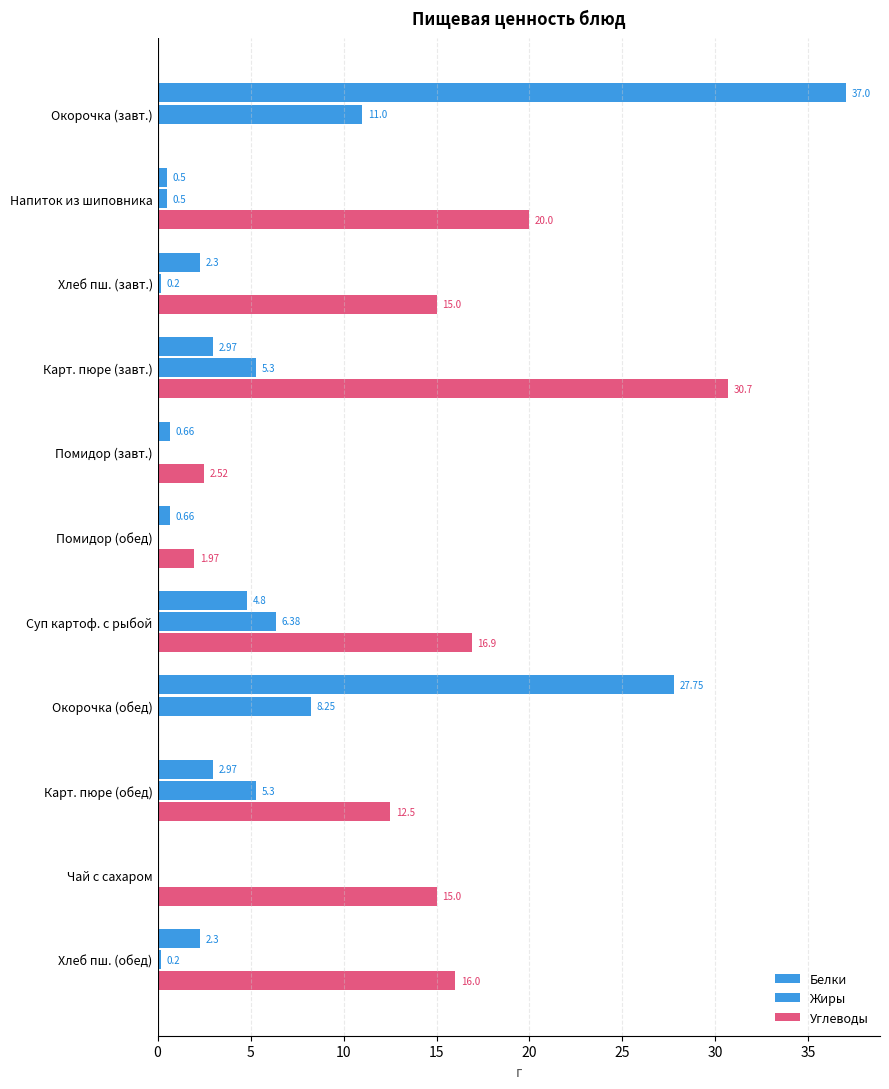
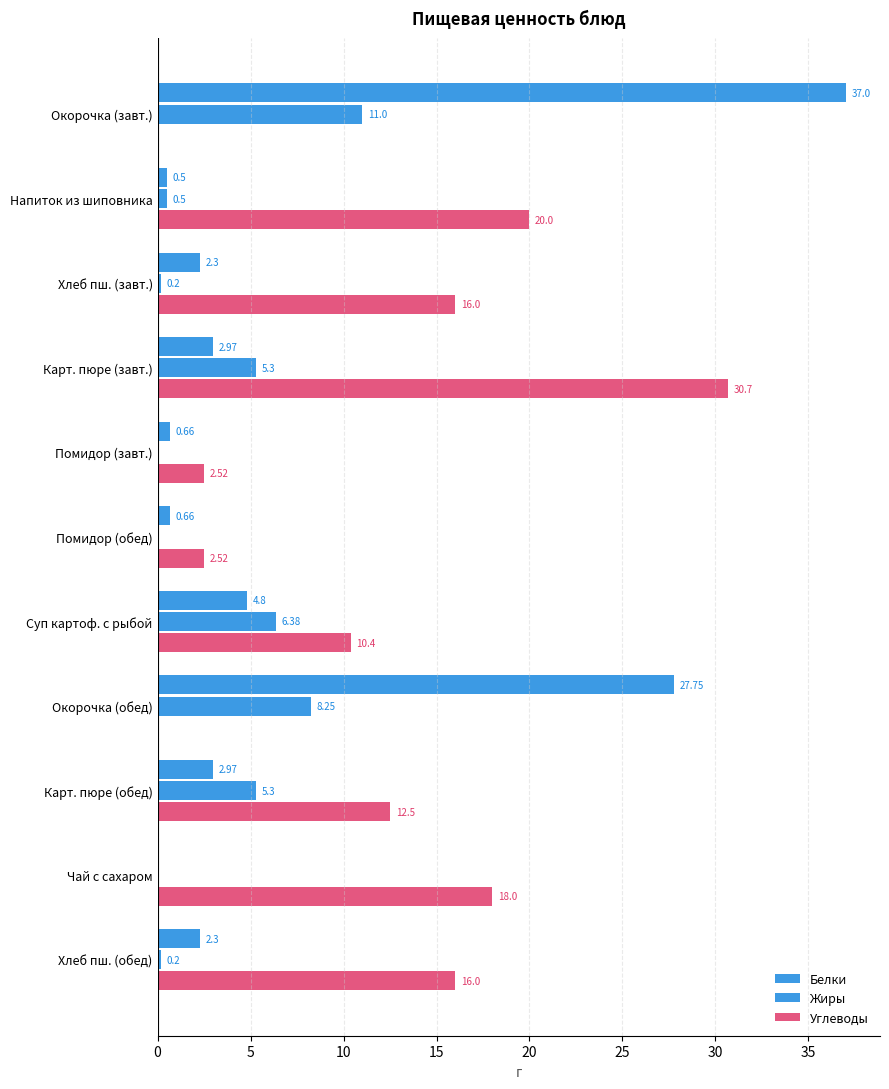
  {
    "Углеводы": {
      "Напиток из шиповника": 20.0,
-     "Хлеб пш. (завт.)": 15.0,
+     "Хлеб пш. (завт.)": 16.0,
      "Карт. пюре (завт.)": 30.7,
      "Помидор (завт.)": 2.52,
-     "Помидор (обед)": 1.97,
-     "Суп картоф. с рыбой": 16.9,
+     "Помидор (обед)": 2.52,
+     "Суп картоф. с рыбой": 10.4,
      "Карт. пюре (обед)": 12.5,
-     "Чай с сахаром": 15.0,
+     "Чай с сахаром": 18.0,
      "Хлеб пш. (обед)": 16.0
    }
  }
